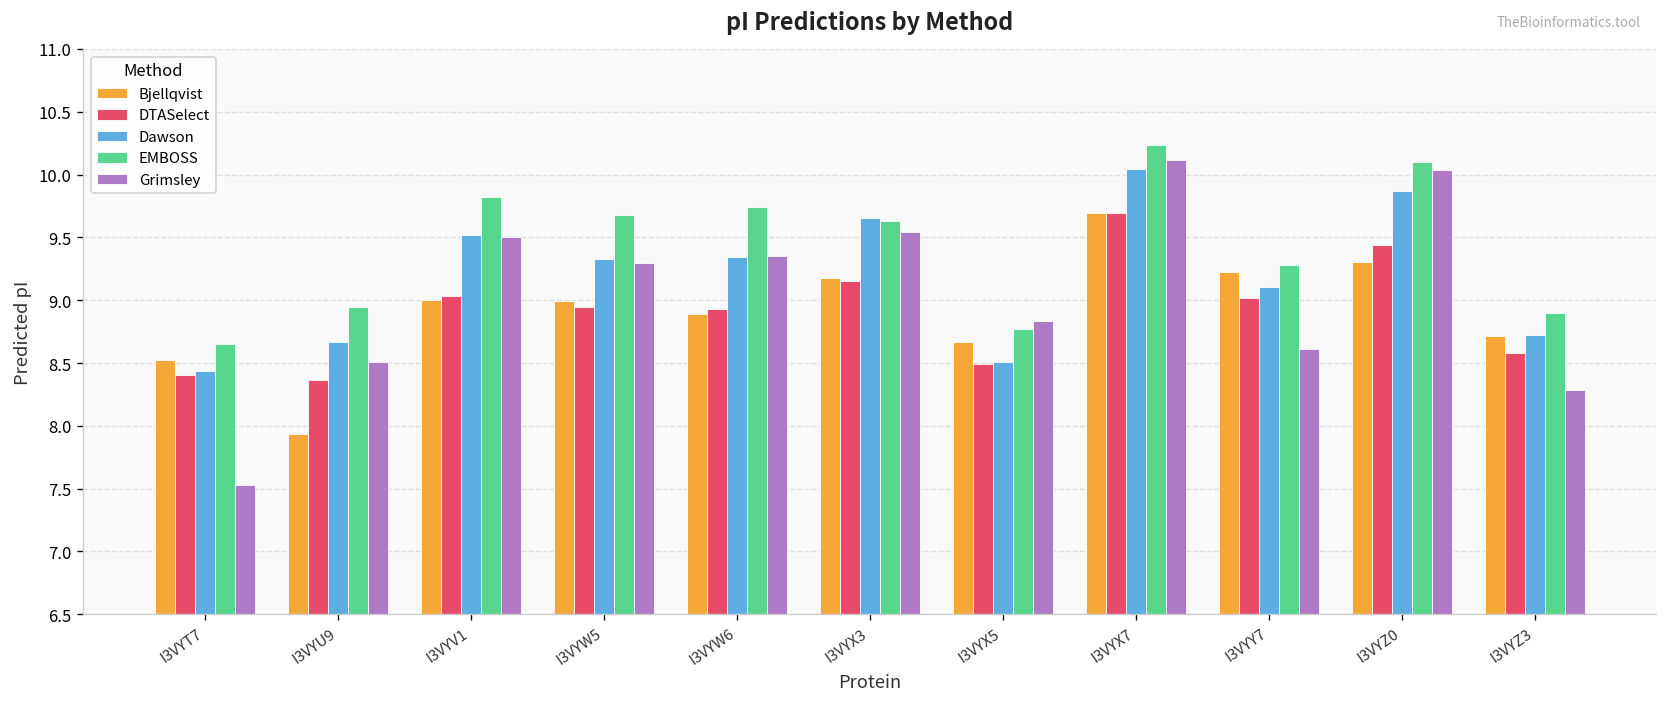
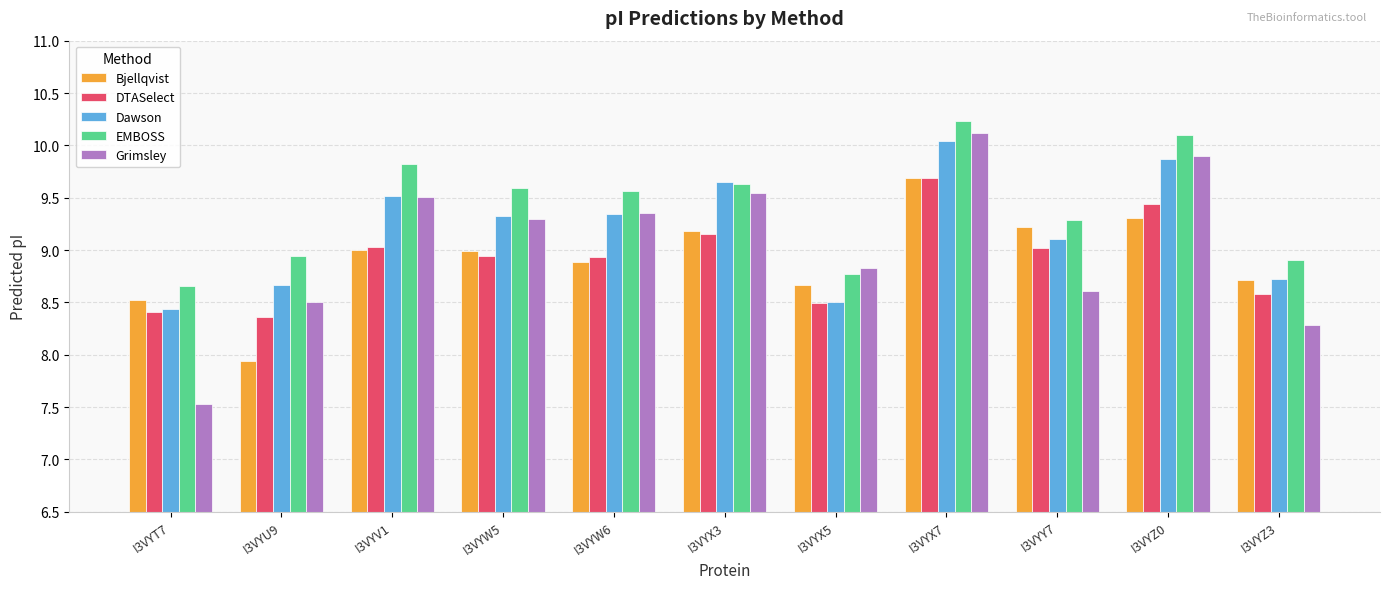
  {
    "Bjellqvist": {
      "I3VYT7": 8.52,
      "I3VYU9": 7.94,
      "I3VYV1": 9.00,
      "I3VYW5": 8.99,
      "I3VYW6": 8.89,
      "I3VYX3": 9.18,
      "I3VYX5": 8.67,
      "I3VYX7": 9.69,
      "I3VYY7": 9.22,
      "I3VYZ0": 9.31,
      "I3VYZ3": 8.71
    },
    "DTASelect": {
      "I3VYT7": 8.40,
      "I3VYU9": 8.36,
      "I3VYV1": 9.03,
      "I3VYW5": 8.95,
      "I3VYW6": 8.93,
      "I3VYX3": 9.15,
      "I3VYX5": 8.49,
      "I3VYX7": 9.69,
      "I3VYY7": 9.02,
      "I3VYZ0": 9.44,
      "I3VYZ3": 8.58
    },
    "Dawson": {
      "I3VYT7": 8.43,
      "I3VYU9": 8.67,
      "I3VYV1": 9.52,
      "I3VYW5": 9.33,
      "I3VYW6": 9.34,
      "I3VYX3": 9.65,
      "I3VYX5": 8.51,
      "I3VYX7": 10.04,
      "I3VYY7": 9.11,
      "I3VYZ0": 9.87,
      "I3VYZ3": 8.73
    },
    "EMBOSS": {
      "I3VYT7": 8.65,
      "I3VYU9": 8.95,
      "I3VYV1": 9.82,
-     "I3VYW5": 9.68,
-     "I3VYW6": 9.74,
+     "I3VYW5": 9.59,
+     "I3VYW6": 9.56,
      "I3VYX3": 9.63,
      "I3VYX5": 8.77,
      "I3VYX7": 10.23,
      "I3VYY7": 9.28,
      "I3VYZ0": 10.10,
      "I3VYZ3": 8.90
    },
    "Grimsley": {
      "I3VYT7": 7.53,
      "I3VYU9": 8.51,
      "I3VYV1": 9.50,
      "I3VYW5": 9.30,
      "I3VYW6": 9.36,
      "I3VYX3": 9.55,
      "I3VYX5": 8.83,
      "I3VYX7": 10.12,
      "I3VYY7": 8.61,
-     "I3VYZ0": 10.04,
+     "I3VYZ0": 9.90,
      "I3VYZ3": 8.29
    }
  }
